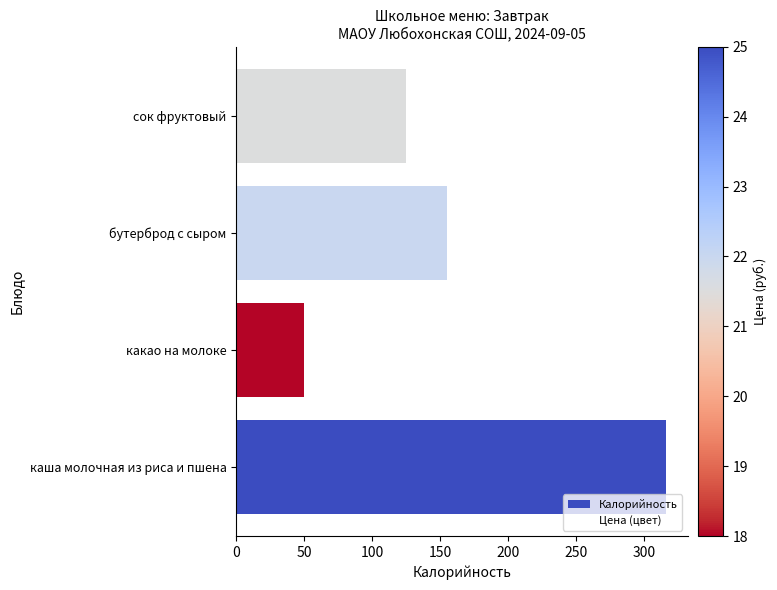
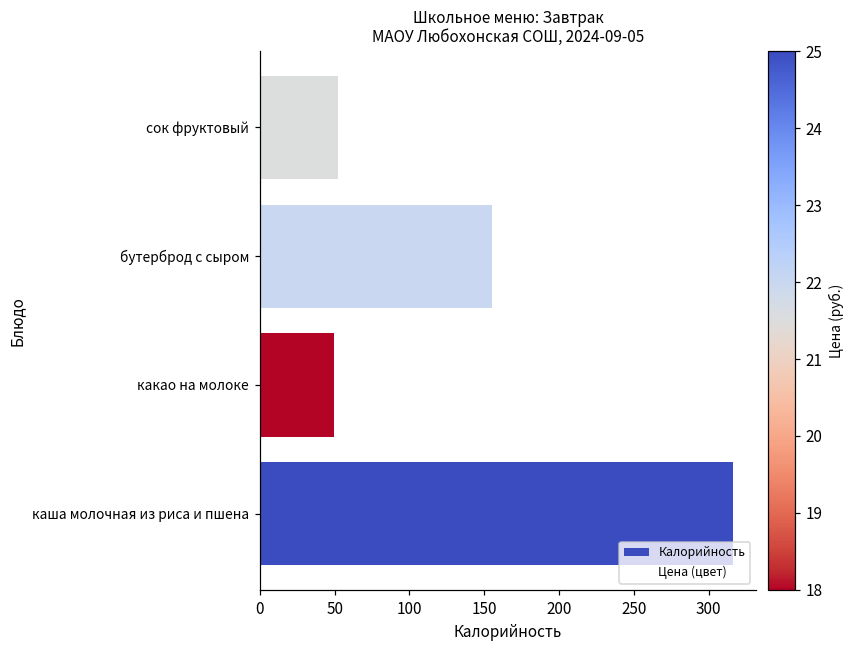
  {
    "Калорийность": {
-     "сок фруктовый": 125,
+     "сок фруктовый": 52,
      "бутерброд с сыром": 155,
      "какао на молоке": 50,
      "каша молочная из риса и пшена": 316
    },
    "Цена (цвет)": {
      "сок фруктовый": 0,
      "бутерброд с сыром": 0,
      "какао на молоке": 0,
      "каша молочная из риса и пшена": 0
    }
  }
